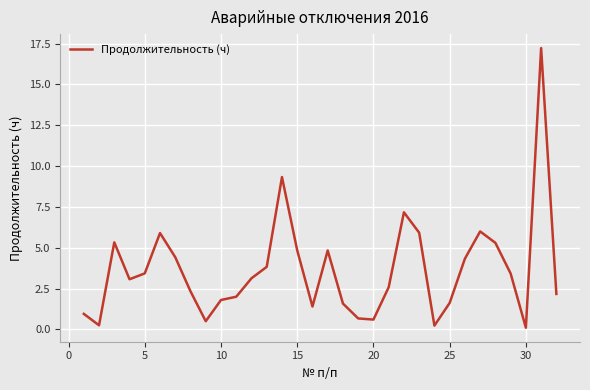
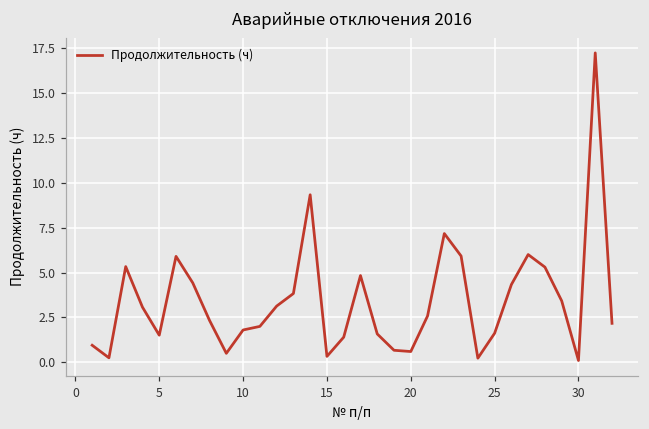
  {
-   "5": 3.4,
+   "5": 1.5,
    "10": 1.8,
-   "15": 4.8,
+   "15": 0.3,
    "20": 0.6,
    "25": 1.6,
    "30": 0.1
  }
